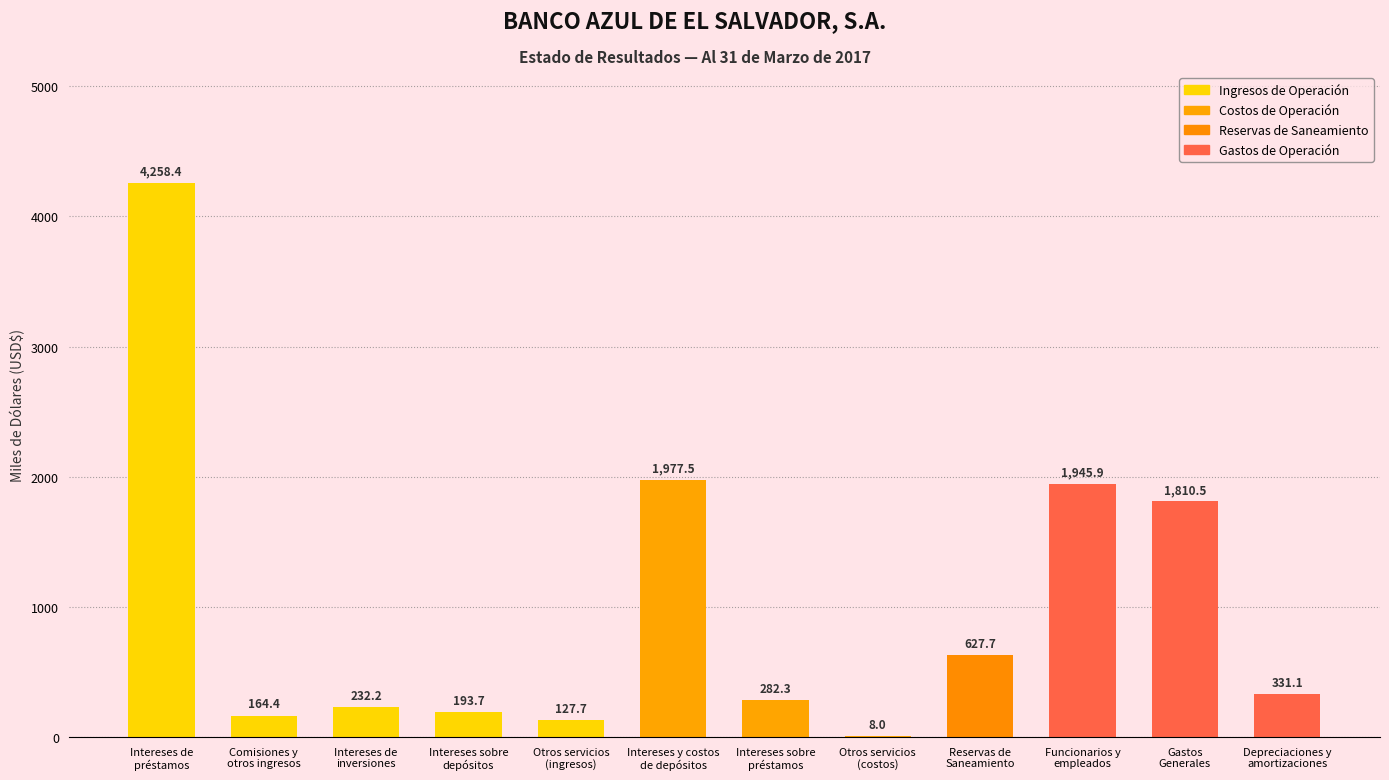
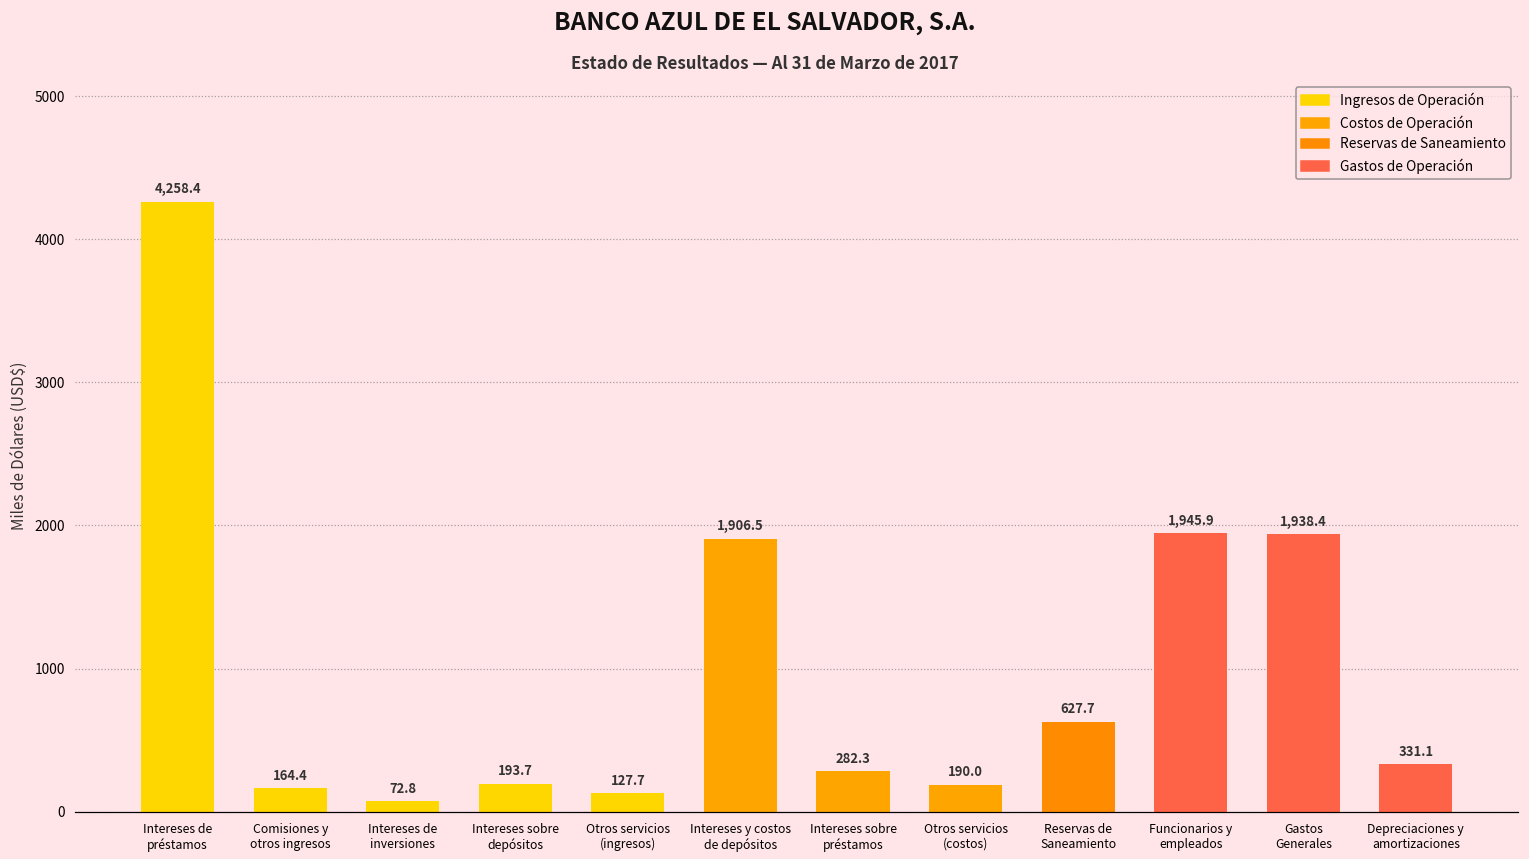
  {
    "Intereses de préstamos": "4,258.4",
    "Comisiones y otros ingresos": "164.4",
-   "Intereses de inversiones": "232.2",
+   "Intereses de inversiones": "72.8",
    "Intereses sobre depósitos": "193.7",
    "Otros servicios (ingresos)": "127.7",
-   "Intereses y costos de depósitos": "1,977.5",
+   "Intereses y costos de depósitos": "1,906.5",
    "Intereses sobre préstamos": "282.3",
-   "Otros servicios (costos)": "8.0",
+   "Otros servicios (costos)": "190.0",
    "Reservas de Saneamiento": "627.7",
    "Funcionarios y empleados": "1,945.9",
-   "Gastos Generales": "1,810.5",
+   "Gastos Generales": "1,938.4",
    "Depreciaciones y amortizaciones": "331.1"
  }
